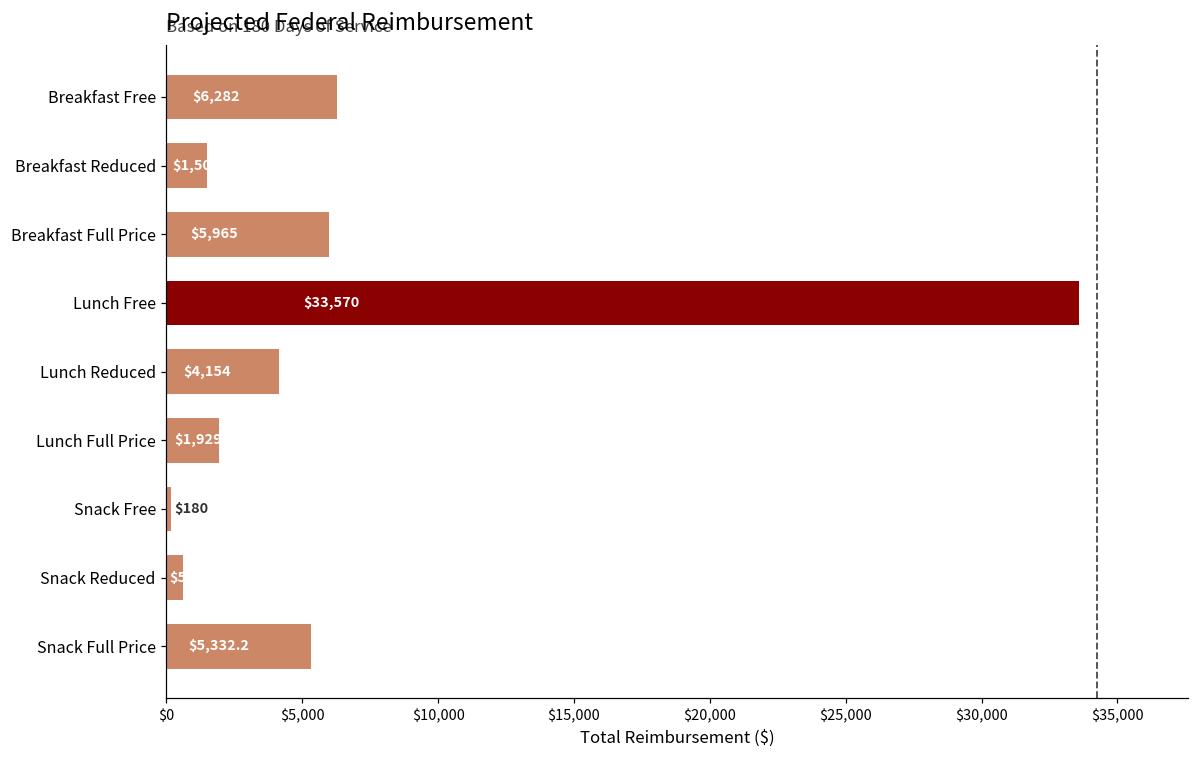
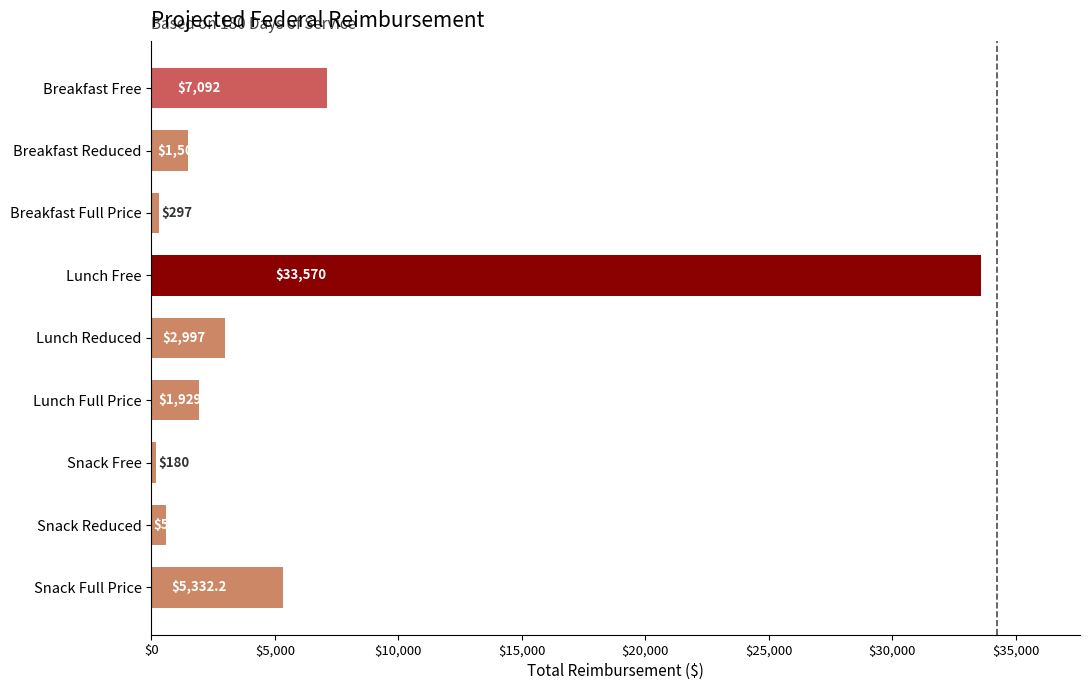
  {
-   "Breakfast Free": "$6,282",
+   "Breakfast Free": "$7,092",
    "Breakfast Reduced": "$1,503",
-   "Breakfast Full Price": "$5,965",
+   "Breakfast Full Price": "$297",
    "Lunch Free": "$33,570",
-   "Lunch Reduced": "$4,154",
+   "Lunch Reduced": "$2,997",
    "Lunch Full Price": "$1,929",
    "Snack Free": "$180",
    "Snack Full Price": "$5,332.2"
  }
